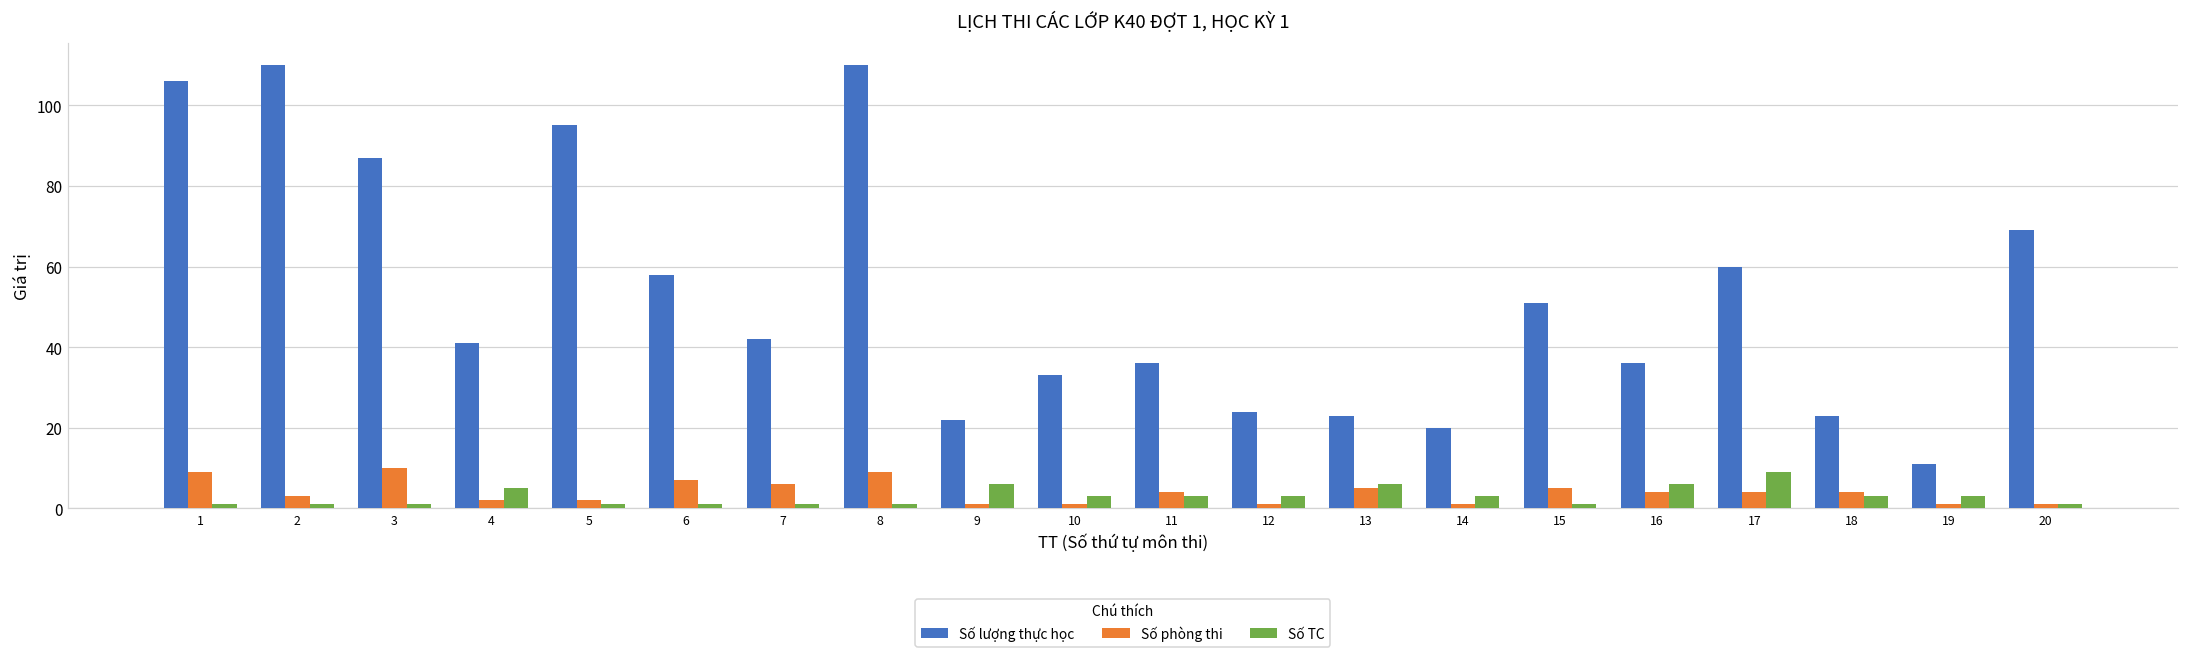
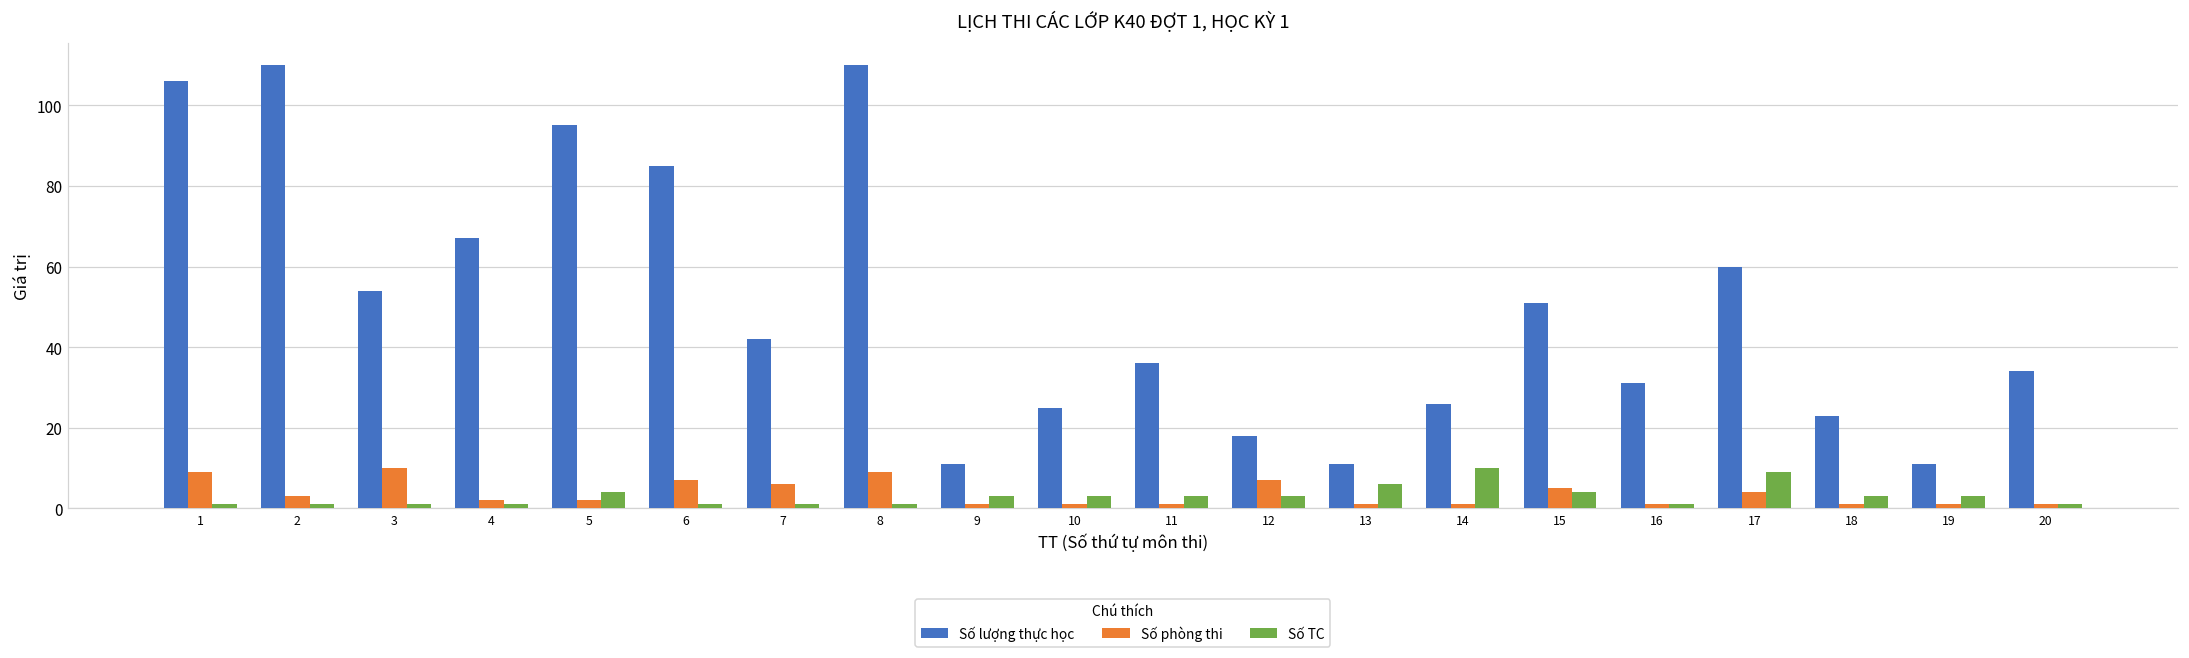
  {
    "Số lượng thực học": {
      "1": 106,
      "2": 110,
-     "3": 87,
-     "4": 41,
+     "3": 54,
+     "4": 67,
      "5": 95,
-     "6": 58,
+     "6": 85,
      "7": 42,
      "8": 110,
-     "9": 22,
-     "10": 33,
+     "9": 11,
+     "10": 25,
      "11": 36,
-     "12": 24,
-     "13": 23,
-     "14": 20,
+     "12": 18,
+     "13": 11,
+     "14": 26,
      "15": 51,
-     "16": 36,
+     "16": 31,
      "17": 60,
      "18": 23,
      "19": 11,
-     "20": 69
+     "20": 34
    },
    "Số phòng thi": {
      "1": 9,
      "2": 3,
      "3": 10,
      "4": 2,
      "5": 2,
      "6": 7,
      "7": 6,
      "8": 9,
      "9": 1,
      "10": 1,
-     "11": 4,
-     "12": 1,
-     "13": 5,
+     "11": 1,
+     "12": 7,
+     "13": 1,
      "14": 1,
      "15": 5,
-     "16": 4,
+     "16": 1,
      "17": 4,
-     "18": 4,
+     "18": 1,
      "19": 1,
      "20": 1
    },
    "Số TC": {
      "1": 1,
      "2": 1,
      "3": 1,
-     "4": 5,
-     "5": 1,
+     "4": 1,
+     "5": 4,
      "6": 1,
      "7": 1,
      "8": 1,
-     "9": 6,
+     "9": 3,
      "10": 3,
      "11": 3,
      "12": 3,
      "13": 6,
-     "14": 3,
-     "15": 1,
-     "16": 6,
+     "14": 10,
+     "15": 4,
+     "16": 1,
      "17": 9,
      "18": 3,
      "19": 3,
      "20": 1
    }
  }
